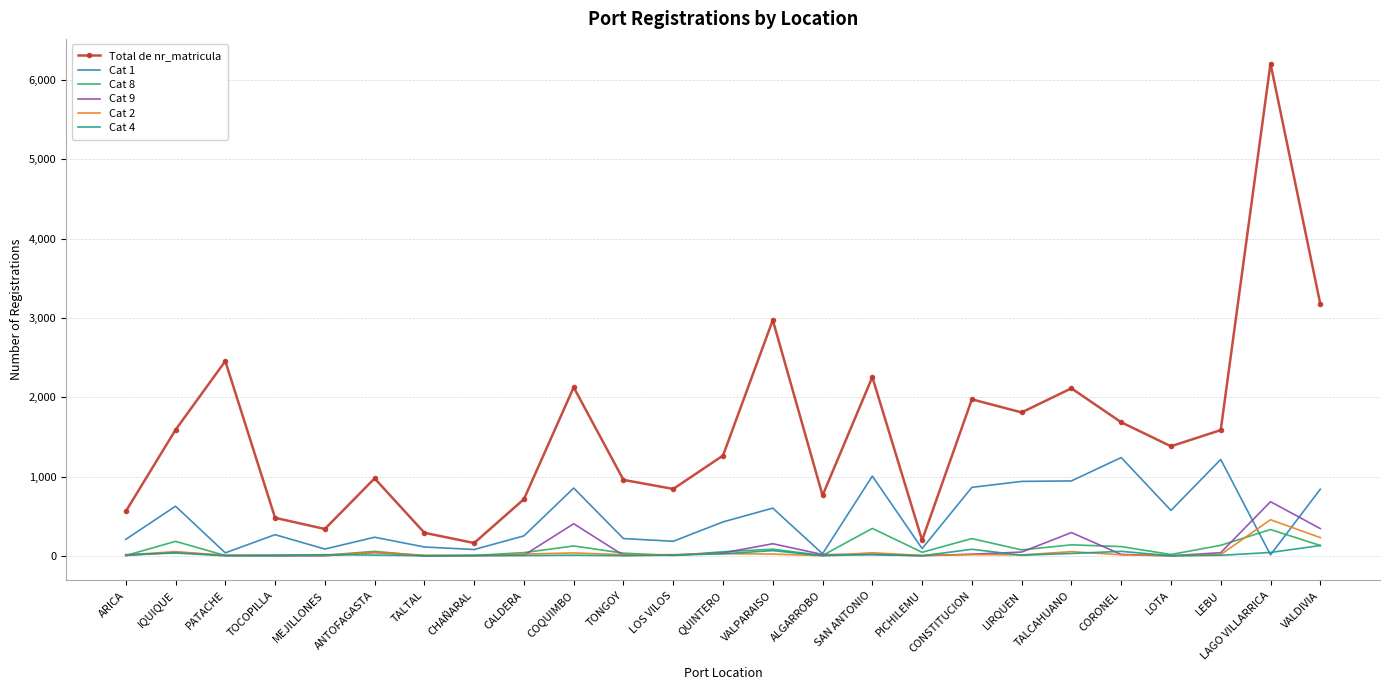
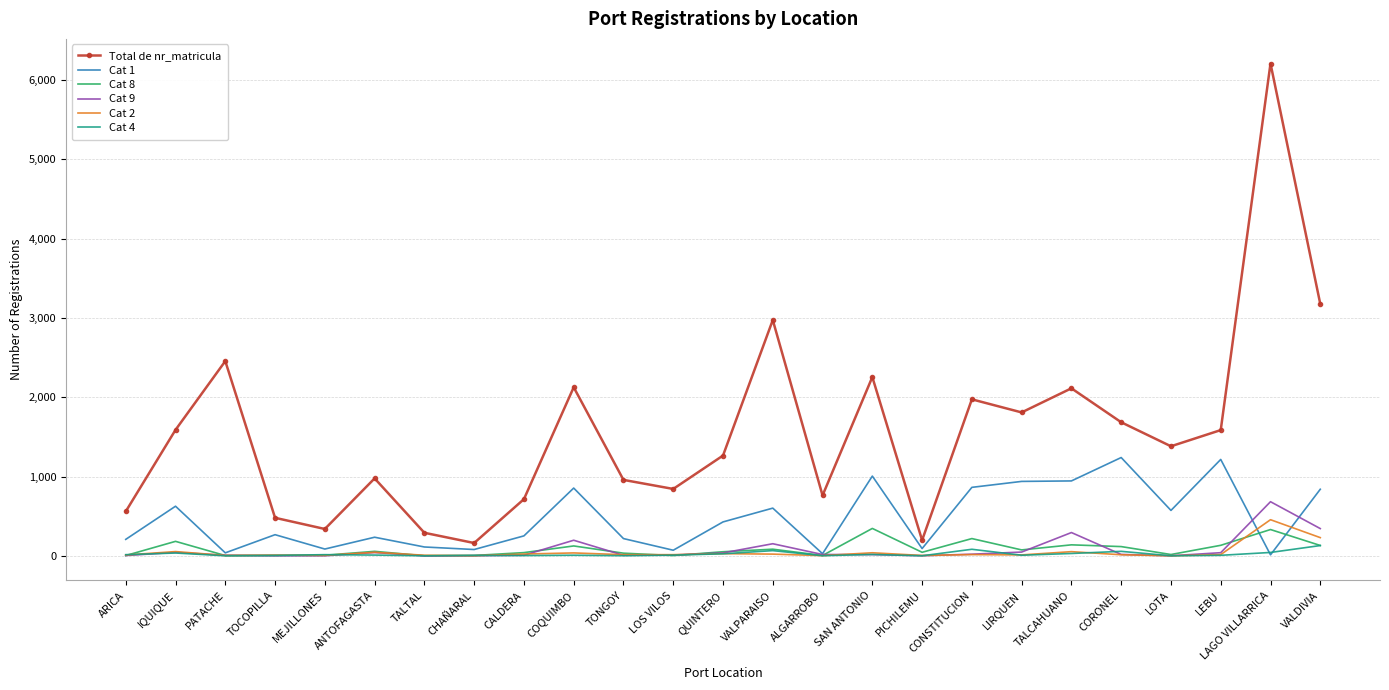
  {
    "Total de nr_matricula": {
      "ARICA": "600",
      "IQUIQUE": "1,600",
      "PATACHE": "2,500",
      "TOCOPILLA": "500",
      "MEJILLONES": "300",
      "ANTOFAGASTA": "1,000",
      "TALTAL": "300",
      "CHAÑARAL": "200",
      "CALDERA": "700",
      "COQUIMBO": "2,100",
      "TONGOY": "1,000",
      "LOS VILOS": "800",
      "QUINTERO": "1,300",
      "VALPARAISO": "3,000",
      "ALGARROBO": "800",
      "SAN ANTONIO": "2,300",
      "PICHILEMU": "200",
      "CONSTITUCION": "2,000",
      "LIRQUEN": "1,800",
      "TALCAHUANO": "2,100",
      "CORONEL": "1,700",
      "LOTA": "1,400",
      "LEBU": "1,600",
      "LAGO VILLARRICA": "6,200",
      "VALDIVIA": "3,200"
    },
    "Cat 1": {
      "ARICA": "200",
      "IQUIQUE": "600",
      "TOCOPILLA": "300",
      "MEJILLONES": "100",
      "ANTOFAGASTA": "200",
      "TALTAL": "100",
      "CHAÑARAL": "100",
      "CALDERA": "300",
      "COQUIMBO": "900",
      "TONGOY": "200",
-     "LOS VILOS": "200",
+     "LOS VILOS": "100",
      "QUINTERO": "400",
      "VALPARAISO": "600",
      "SAN ANTONIO": "1,000",
      "PICHILEMU": "100",
      "CONSTITUCION": "900",
      "LIRQUEN": "900",
      "TALCAHUANO": "900",
      "CORONEL": "1,200",
      "LOTA": "600",
      "LEBU": "1,200",
      "VALDIVIA": "800"
    },
    "Cat 9": {
-     "COQUIMBO": "400",
+     "COQUIMBO": "200",
      "VALPARAISO": "200",
      "TALCAHUANO": "300",
      "LAGO VILLARRICA": "700",
      "VALDIVIA": "300"
    },
    "Cat 2": {
      "VALPARAISO": "0",
      "LAGO VILLARRICA": "500",
      "VALDIVIA": "200"
    }
  }
